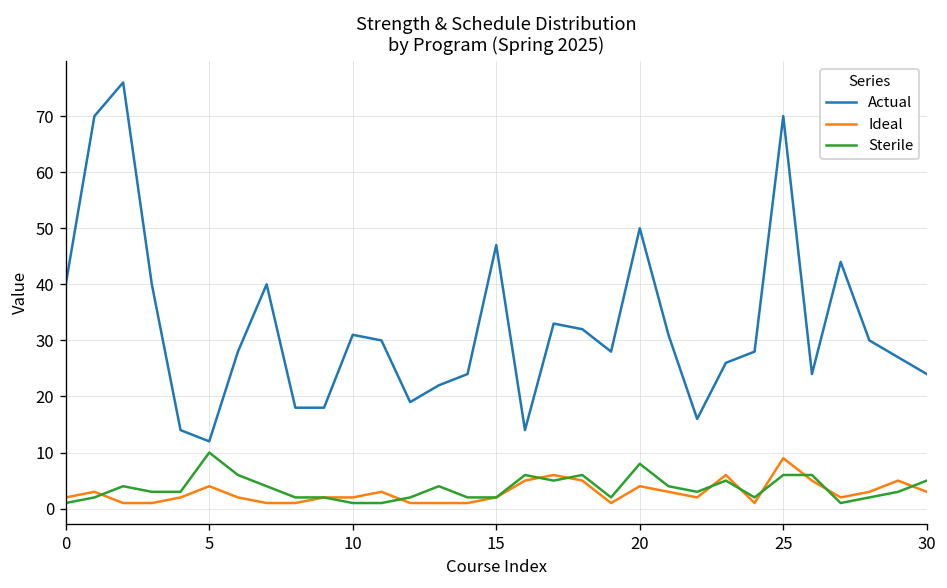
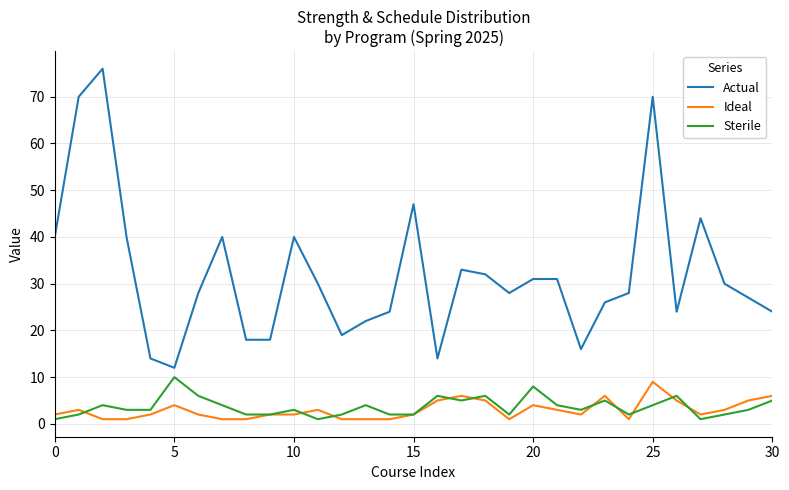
  {
    "Actual": {
      "0": 40,
      "5": 12,
-     "10": 31,
+     "10": 40,
      "15": 47,
-     "20": 50,
+     "20": 31,
      "25": 70,
      "30": 24
    },
    "Ideal": {
      "0": 2,
      "5": 4,
      "10": 2,
      "20": 4,
      "25": 9,
-     "30": 3
+     "30": 6
    },
    "Sterile": {
      "0": 1,
      "5": 10,
-     "10": 1,
+     "10": 3,
      "20": 8,
-     "25": 6,
+     "25": 4,
      "30": 5
    }
  }
